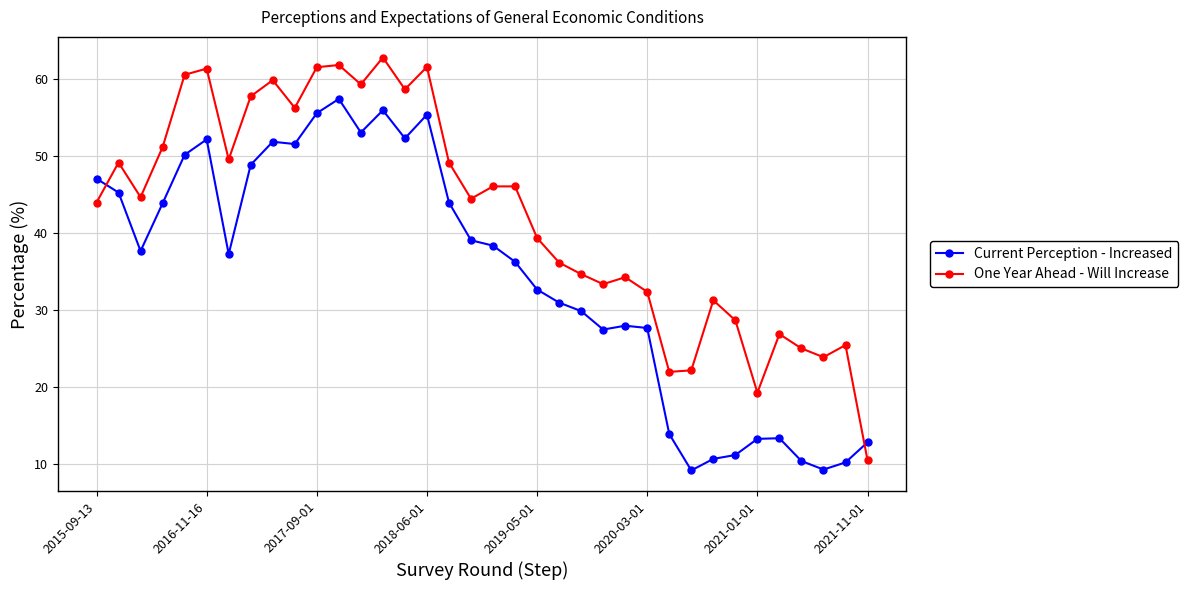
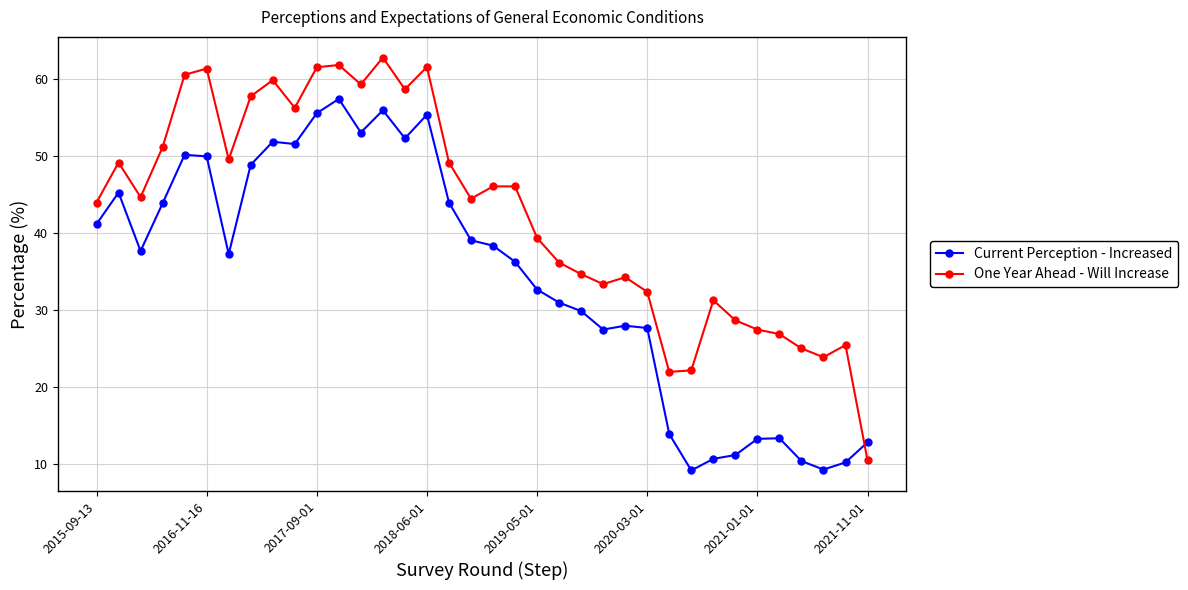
  {
    "Current Perception - Increased": {
-     "2015-09-13": 47,
-     "2016-11-16": 52,
+     "2015-09-13": 41,
+     "2016-11-16": 50,
      "2017-09-01": 56,
      "2018-06-01": 55,
      "2019-05-01": 33,
      "2020-03-01": 28,
      "2021-01-01": 13,
      "2021-11-01": 13
    },
    "One Year Ahead - Will Increase": {
      "2015-09-13": 44,
      "2016-11-16": 61,
      "2017-09-01": 62,
      "2018-06-01": 62,
      "2019-05-01": 39,
      "2020-03-01": 32,
-     "2021-01-01": 19,
+     "2021-01-01": 28,
      "2021-11-01": 11
    }
  }
